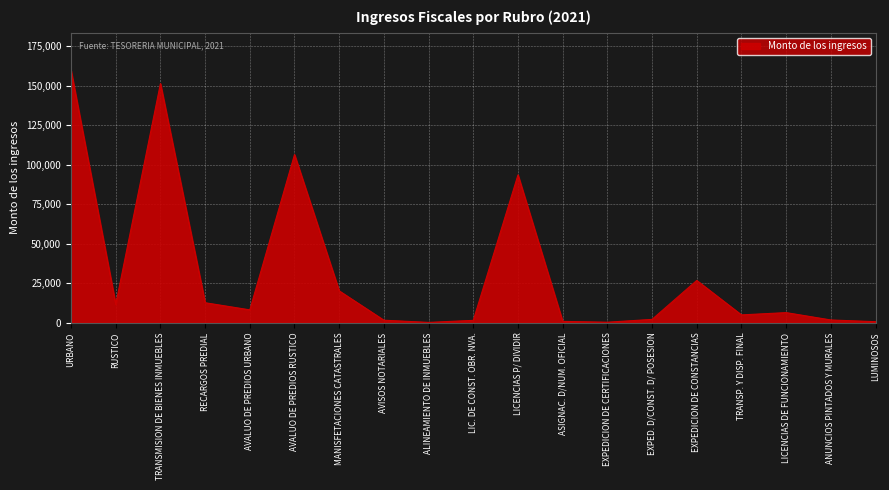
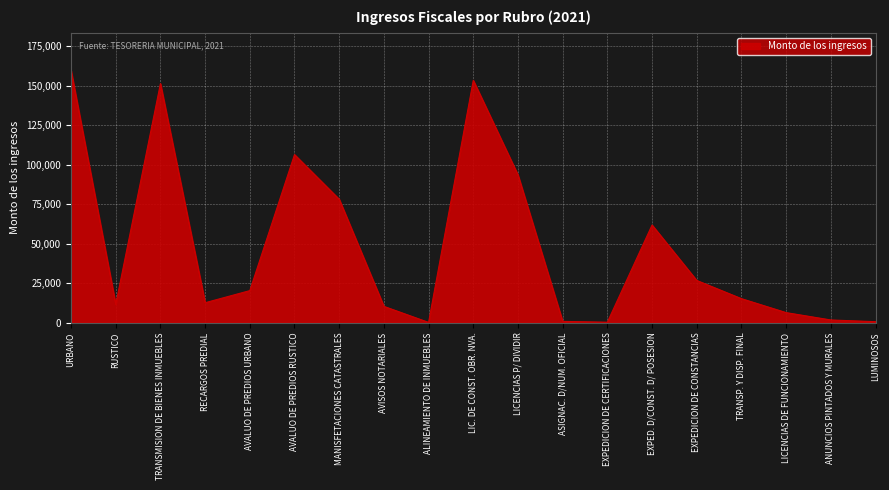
  {
    "RUSTICO": "12,000",
    "TRANSMISION DE BIENES INMUEBLES": "151,000",
    "RECARGOS PREDIAL": "13,000",
-   "AVALUO DE PREDIOS URBANO": "8,000",
+   "AVALUO DE PREDIOS URBANO": "20,000",
    "AVALUO DE PREDIOS RUSTICO": "106,000",
-   "MANISFETACIONES CATASTRALES": "20,000",
-   "AVISOS NOTARIALES": "2,000",
+   "MANISFETACIONES CATASTRALES": "78,000",
+   "AVISOS NOTARIALES": "10,000",
    "ALINEAMIENTO DE INMUEBLES": "0",
-   "LIC. DE CONST. OBR. NVA.": "2,000",
+   "LIC. DE CONST. OBR. NVA.": "153,000",
    "LICENCIAS P/ DIVIDIR": "94,000",
    "ASIGNAC. D/NUM. OFICIAL": "1,000",
    "EXPEDICION DE CERTIFICACIONES": "0",
-   "EXPED. D/CONST. D/ POSESION": "2,000",
+   "EXPED. D/CONST. D/ POSESION": "62,000",
    "EXPEDICION DE CONSTANCIAS": "27,000",
-   "TRANSP. Y DISP. FINAL": "5,000",
+   "TRANSP. Y DISP. FINAL": "15,000",
    "LICENCIAS DE FUNCIONAMIENTO": "6,000",
    "ANUNCIOS PINTADOS Y MURALES": "2,000",
    "LUMINOSOS": "1,000"
  }
